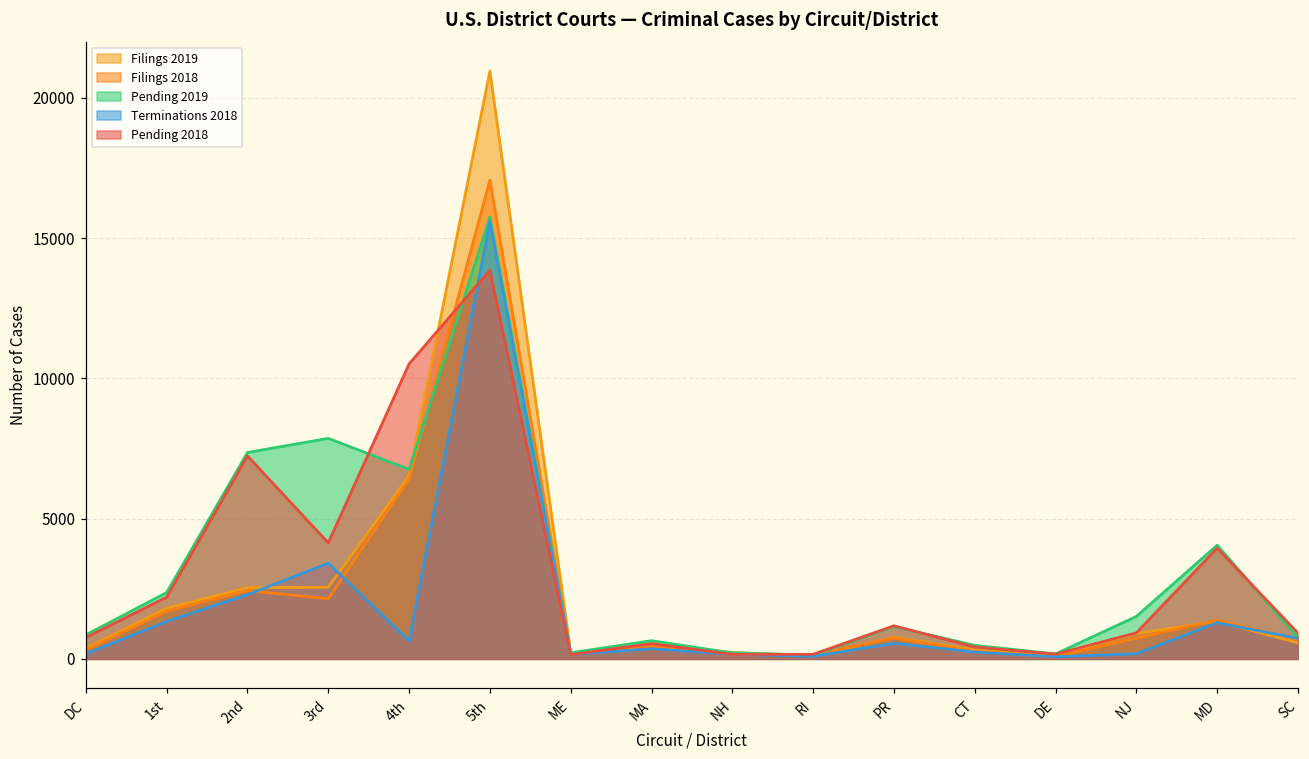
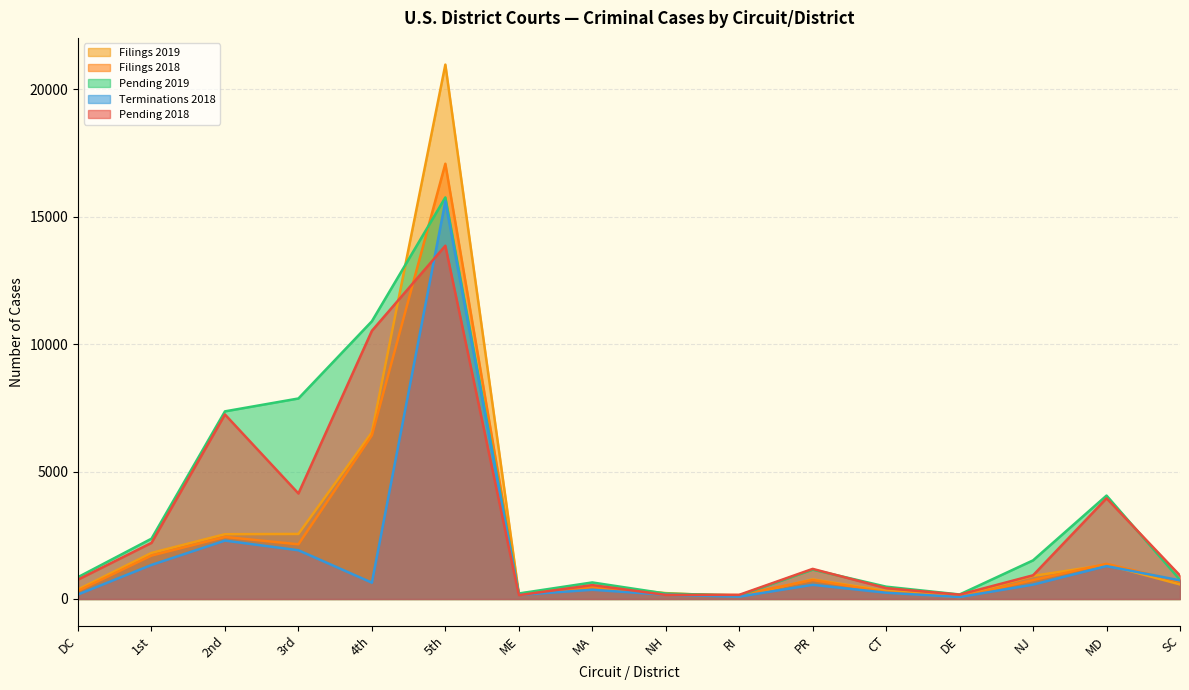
  {
    "Pending 2019": {
      "1st": 2400,
      "2nd": 7400,
      "3rd": 7900,
-     "4th": 6800,
+     "4th": 10900,
      "5th": 15800,
      "MA": 600,
      "NJ": 1500,
      "MD": 4100
    },
    "Terminations 2018": {
      "DC": 200,
      "1st": 1300,
      "2nd": 2300,
-     "3rd": 3400,
+     "3rd": 1900,
      "4th": 600,
      "5th": 15600,
      "MA": 400,
      "PR": 600,
-     "NJ": 200
+     "NJ": 600
    }
  }
